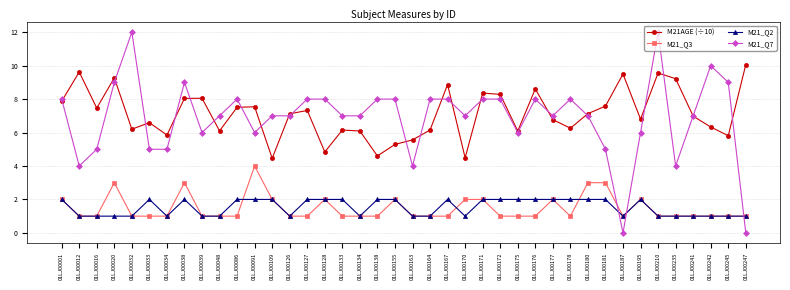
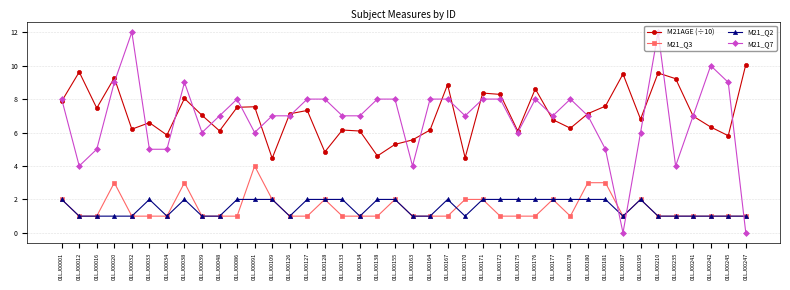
  {
    "M21AGE (÷10)": {
      "01LJ00012": 9.6,
      "01LJ00016": 7.5,
      "01LJ00020": 9.3,
      "01LJ00032": 6.2,
      "01LJ00033": 6.6,
      "01LJ00034": 5.9,
      "01LJ00038": 8.0,
-     "01LJ00039": 8.1,
+     "01LJ00039": 7.0,
      "01LJ00048": 6.1,
      "01LJ00086": 7.5,
      "01LJ00091": 7.5,
      "01LJ00109": 4.5,
      "01LJ00127": 7.3,
      "01LJ00128": 4.8,
      "01LJ00133": 6.2,
      "01LJ00134": 6.1,
      "01LJ00138": 4.6,
      "01LJ00155": 5.3,
      "01LJ00163": 5.6,
      "01LJ00164": 6.2,
      "01LJ00167": 8.9,
      "01LJ00170": 4.5,
      "01LJ00171": 8.4,
      "01LJ00172": 8.3,
      "01LJ00176": 8.6,
      "01LJ00177": 6.8,
      "01LJ00178": 6.3,
      "01LJ00181": 7.6,
      "01LJ00187": 9.5,
      "01LJ00195": 6.8,
      "01LJ00210": 9.6,
      "01LJ00235": 9.2,
      "01LJ00242": 6.3,
      "01LJ00245": 5.8,
      "01LJ00247": 10.1
    },
    "M21_Q3": {
      "01LJ00020": 3.0,
      "01LJ00033": 1.0,
      "01LJ00038": 3.0,
      "01LJ00086": 1.0,
      "01LJ00091": 4.0,
      "01LJ00127": 1.0,
      "01LJ00133": 1.0,
      "01LJ00138": 1.0,
      "01LJ00167": 1.0,
      "01LJ00170": 2.0,
      "01LJ00172": 1.0,
      "01LJ00175": 1.0,
      "01LJ00176": 1.0,
      "01LJ00178": 1.0,
      "01LJ00180": 3.0,
      "01LJ00181": 3.0
    },
    "M21_Q2": {
      "01LJ00020": 1.0,
      "01LJ00033": 2.0,
      "01LJ00038": 2.0,
      "01LJ00086": 2.0,
      "01LJ00091": 2.0,
      "01LJ00127": 2.0,
      "01LJ00133": 2.0,
      "01LJ00138": 2.0,
      "01LJ00167": 2.0,
      "01LJ00170": 1.0,
      "01LJ00172": 2.0,
      "01LJ00175": 2.0,
      "01LJ00176": 2.0,
      "01LJ00178": 2.0,
      "01LJ00180": 2.0,
      "01LJ00181": 2.0
    },
    "M21_Q7": {
      "01LJ00012": 4.0,
      "01LJ00016": 5.0,
      "01LJ00020": 9.0,
      "01LJ00032": 12.0,
      "01LJ00033": 5.0,
      "01LJ00034": 5.0,
      "01LJ00038": 9.0,
      "01LJ00039": 6.0,
      "01LJ00048": 7.0,
      "01LJ00086": 8.0,
      "01LJ00091": 6.0,
      "01LJ00109": 7.0,
      "01LJ00127": 8.0,
      "01LJ00128": 8.0,
      "01LJ00133": 7.0,
      "01LJ00134": 7.0,
      "01LJ00138": 8.0,
      "01LJ00155": 8.0,
      "01LJ00163": 4.0,
      "01LJ00164": 8.0,
      "01LJ00167": 8.0,
      "01LJ00170": 7.0,
      "01LJ00171": 8.0,
      "01LJ00172": 8.0,
      "01LJ00176": 8.0,
      "01LJ00177": 7.0,
      "01LJ00178": 8.0,
      "01LJ00181": 5.0,
      "01LJ00187": 0.0,
      "01LJ00195": 6.0,
      "01LJ00235": 4.0,
      "01LJ00242": 10.0,
      "01LJ00245": 9.0,
      "01LJ00247": 0.0
    }
  }
